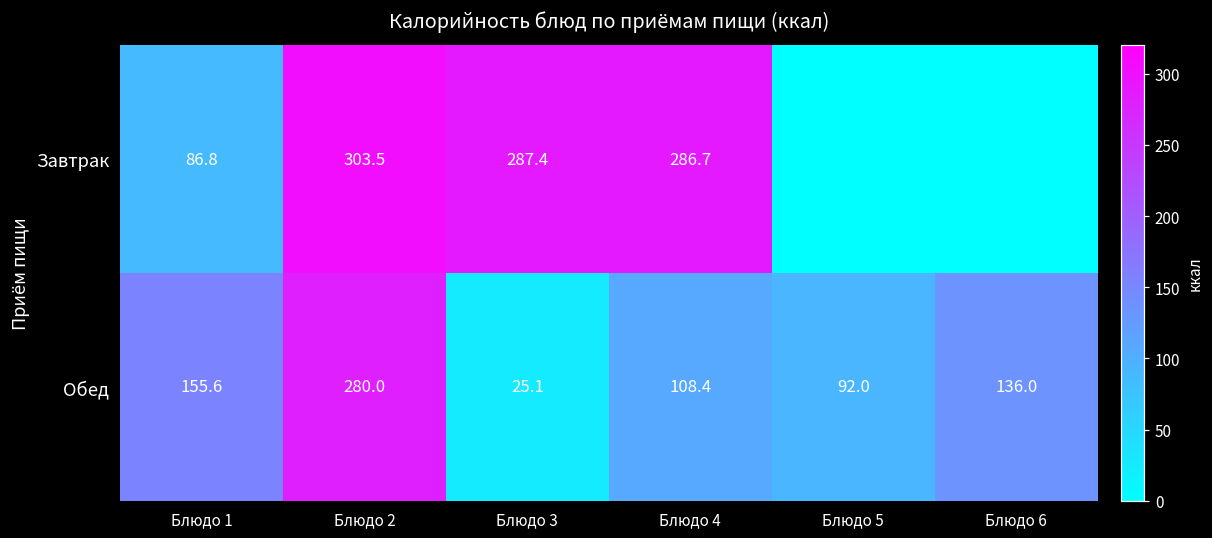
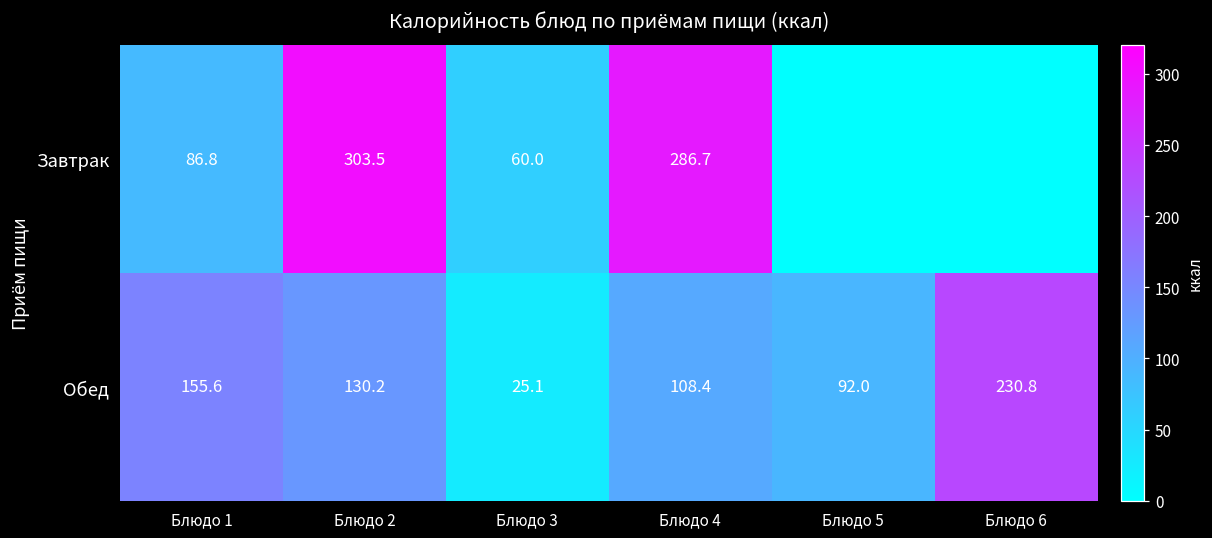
  {
    "Завтрак": {
      "Блюдо 1": 86.8,
      "Блюдо 2": 303.5,
-     "Блюдо 3": 287.4,
+     "Блюдо 3": 60.0,
      "Блюдо 4": 286.7
    },
    "Обед": {
      "Блюдо 1": 155.6,
-     "Блюдо 2": 280.0,
+     "Блюдо 2": 130.2,
      "Блюдо 3": 25.1,
      "Блюдо 4": 108.4,
      "Блюдо 5": 92.0,
-     "Блюдо 6": 136.0
+     "Блюдо 6": 230.8
    }
  }
